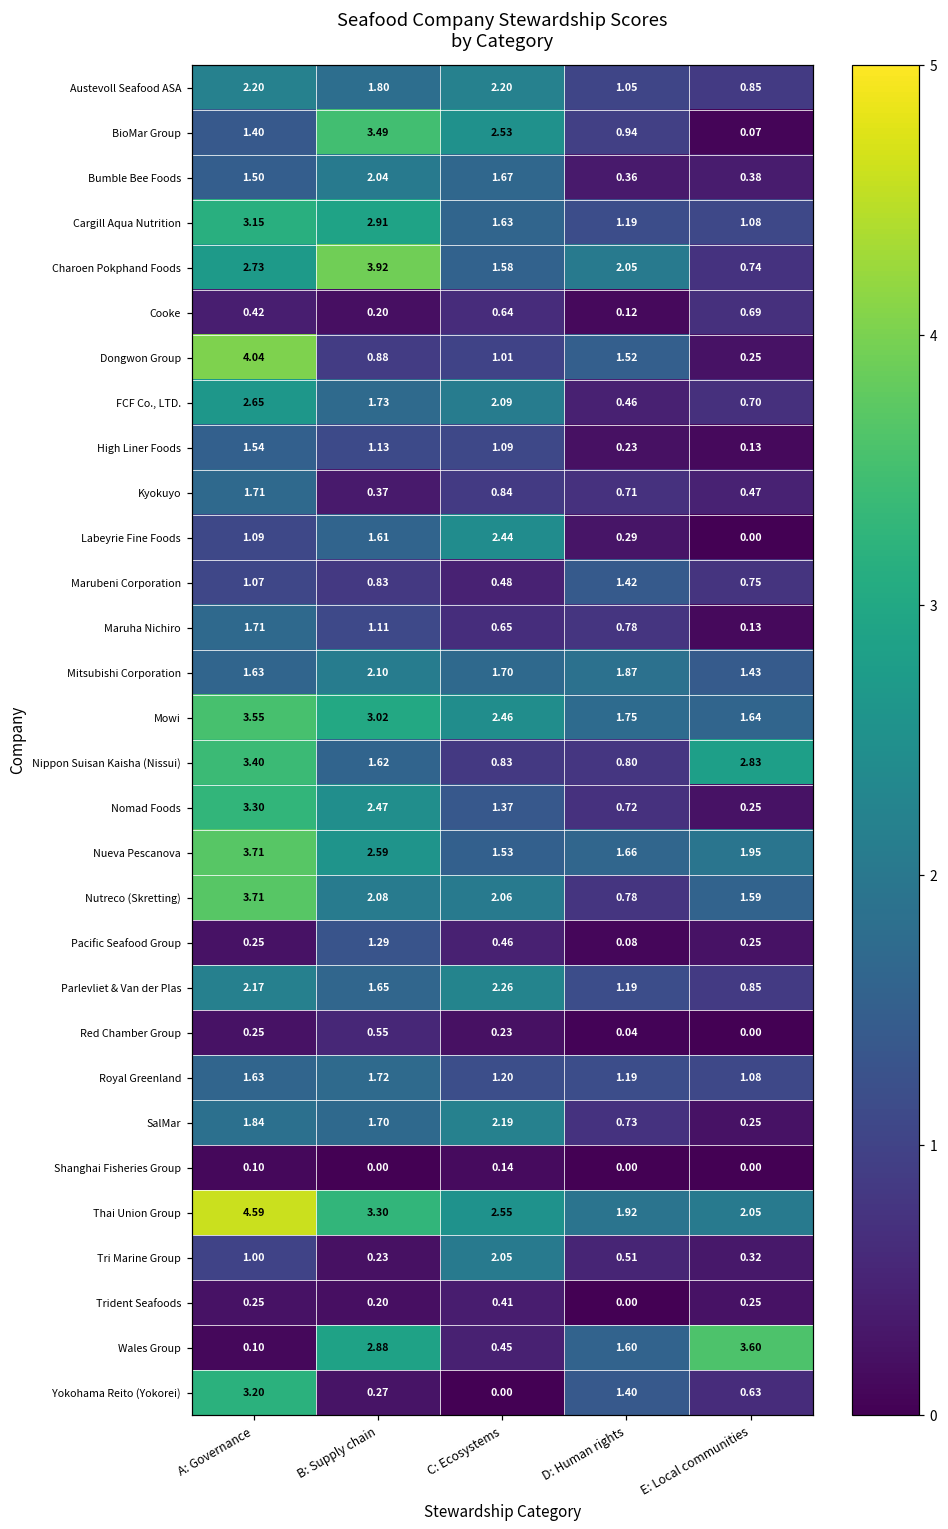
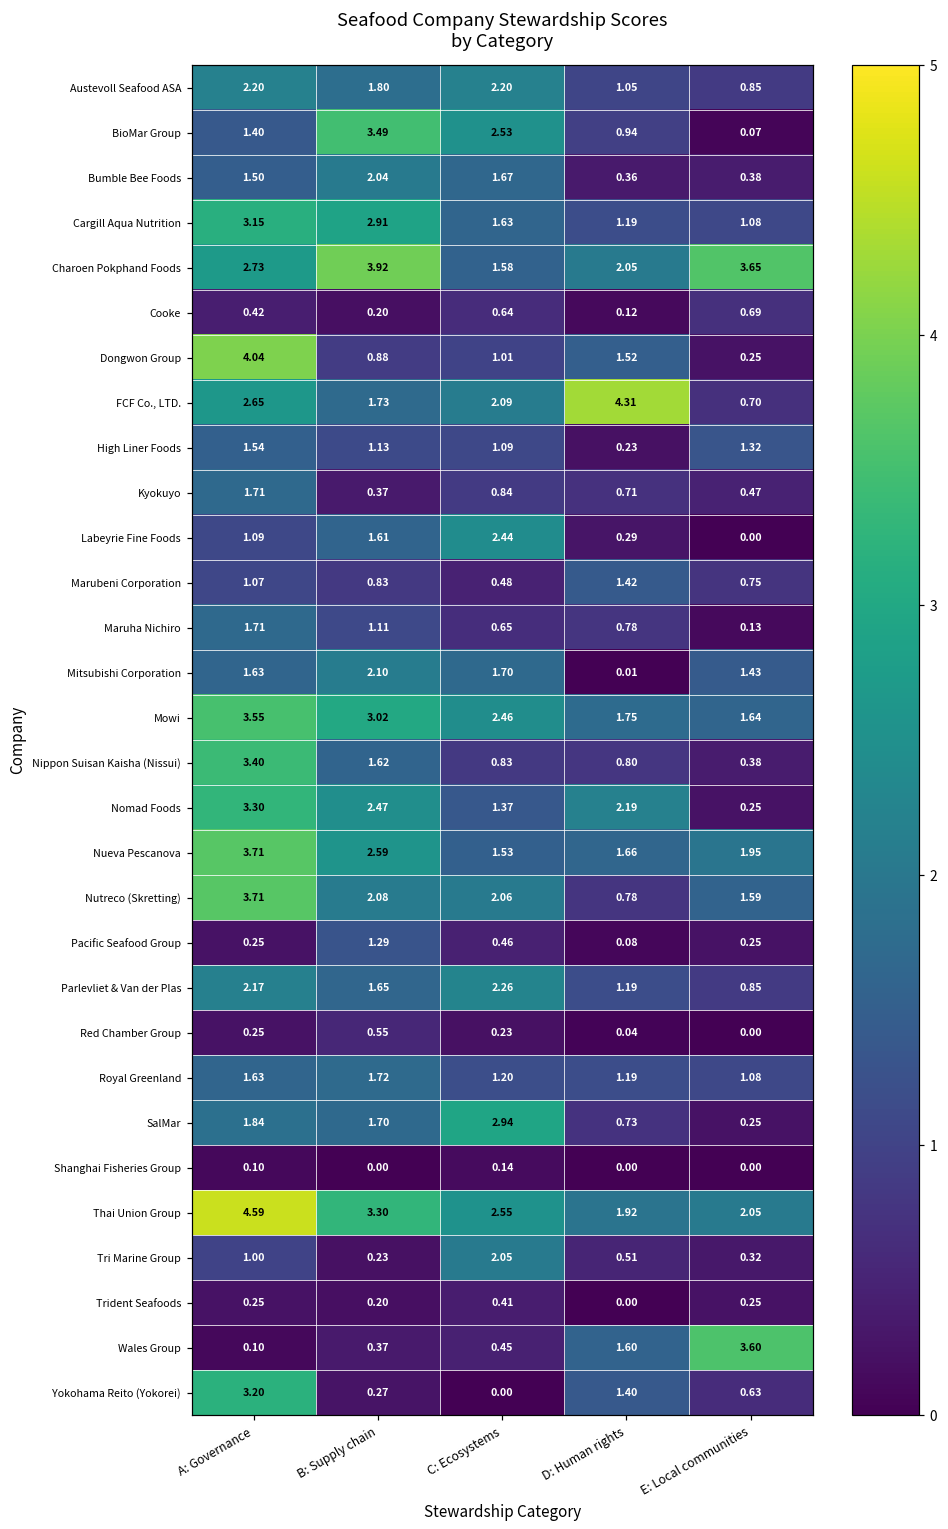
  {
    "Austevoll Seafood ASA": {
      "A: Governance": 2.20,
      "B: Supply chain": 1.80,
      "C: Ecosystems": 2.20,
      "D: Human rights": 1.05,
      "E: Local communities": 0.85
    },
    "BioMar Group": {
      "A: Governance": 1.40,
      "B: Supply chain": 3.49,
      "C: Ecosystems": 2.53,
      "D: Human rights": 0.94,
      "E: Local communities": 0.07
    },
    "Bumble Bee Foods": {
      "A: Governance": 1.50,
      "B: Supply chain": 2.04,
      "C: Ecosystems": 1.67,
      "D: Human rights": 0.36,
      "E: Local communities": 0.38
    },
    "Cargill Aqua Nutrition": {
      "A: Governance": 3.15,
      "B: Supply chain": 2.91,
      "C: Ecosystems": 1.63,
      "D: Human rights": 1.19,
      "E: Local communities": 1.08
    },
    "Charoen Pokphand Foods": {
      "A: Governance": 2.73,
      "B: Supply chain": 3.92,
      "C: Ecosystems": 1.58,
      "D: Human rights": 2.05,
-     "E: Local communities": 0.74
+     "E: Local communities": 3.65
    },
    "Cooke": {
      "A: Governance": 0.42,
      "B: Supply chain": 0.20,
      "C: Ecosystems": 0.64,
      "D: Human rights": 0.12,
      "E: Local communities": 0.69
    },
    "Dongwon Group": {
      "A: Governance": 4.04,
      "B: Supply chain": 0.88,
      "C: Ecosystems": 1.01,
      "D: Human rights": 1.52,
      "E: Local communities": 0.25
    },
    "FCF Co., LTD.": {
      "A: Governance": 2.65,
      "B: Supply chain": 1.73,
      "C: Ecosystems": 2.09,
-     "D: Human rights": 0.46,
+     "D: Human rights": 4.31,
      "E: Local communities": 0.70
    },
    "High Liner Foods": {
      "A: Governance": 1.54,
      "B: Supply chain": 1.13,
      "C: Ecosystems": 1.09,
      "D: Human rights": 0.23,
-     "E: Local communities": 0.13
+     "E: Local communities": 1.32
    },
    "Kyokuyo": {
      "A: Governance": 1.71,
      "B: Supply chain": 0.37,
      "C: Ecosystems": 0.84,
      "D: Human rights": 0.71,
      "E: Local communities": 0.47
    },
    "Labeyrie Fine Foods": {
      "A: Governance": 1.09,
      "B: Supply chain": 1.61,
      "C: Ecosystems": 2.44,
      "D: Human rights": 0.29,
      "E: Local communities": 0.00
    },
    "Marubeni Corporation": {
      "A: Governance": 1.07,
      "B: Supply chain": 0.83,
      "C: Ecosystems": 0.48,
      "D: Human rights": 1.42,
      "E: Local communities": 0.75
    },
    "Maruha Nichiro": {
      "A: Governance": 1.71,
      "B: Supply chain": 1.11,
      "C: Ecosystems": 0.65,
      "D: Human rights": 0.78,
      "E: Local communities": 0.13
    },
    "Mitsubishi Corporation": {
      "A: Governance": 1.63,
      "B: Supply chain": 2.10,
      "C: Ecosystems": 1.70,
-     "D: Human rights": 1.87,
+     "D: Human rights": 0.01,
      "E: Local communities": 1.43
    },
    "Mowi": {
      "A: Governance": 3.55,
      "B: Supply chain": 3.02,
      "C: Ecosystems": 2.46,
      "D: Human rights": 1.75,
      "E: Local communities": 1.64
    },
    "Nippon Suisan Kaisha (Nissui)": {
      "A: Governance": 3.40,
      "B: Supply chain": 1.62,
      "C: Ecosystems": 0.83,
      "D: Human rights": 0.80,
-     "E: Local communities": 2.83
+     "E: Local communities": 0.38
    },
    "Nomad Foods": {
      "A: Governance": 3.30,
      "B: Supply chain": 2.47,
      "C: Ecosystems": 1.37,
-     "D: Human rights": 0.72,
+     "D: Human rights": 2.19,
      "E: Local communities": 0.25
    },
    "Nueva Pescanova": {
      "A: Governance": 3.71,
      "B: Supply chain": 2.59,
      "C: Ecosystems": 1.53,
      "D: Human rights": 1.66,
      "E: Local communities": 1.95
    },
    "Nutreco (Skretting)": {
      "A: Governance": 3.71,
      "B: Supply chain": 2.08,
      "C: Ecosystems": 2.06,
      "D: Human rights": 0.78,
      "E: Local communities": 1.59
    },
    "Pacific Seafood Group": {
      "A: Governance": 0.25,
      "B: Supply chain": 1.29,
      "C: Ecosystems": 0.46,
      "D: Human rights": 0.08,
      "E: Local communities": 0.25
    },
    "Parlevliet & Van der Plas": {
      "A: Governance": 2.17,
      "B: Supply chain": 1.65,
      "C: Ecosystems": 2.26,
      "D: Human rights": 1.19,
      "E: Local communities": 0.85
    },
    "Red Chamber Group": {
      "A: Governance": 0.25,
      "B: Supply chain": 0.55,
      "C: Ecosystems": 0.23,
      "D: Human rights": 0.04,
      "E: Local communities": 0.00
    },
    "Royal Greenland": {
      "A: Governance": 1.63,
      "B: Supply chain": 1.72,
      "C: Ecosystems": 1.20,
      "D: Human rights": 1.19,
      "E: Local communities": 1.08
    },
    "SalMar": {
      "A: Governance": 1.84,
      "B: Supply chain": 1.70,
-     "C: Ecosystems": 2.19,
+     "C: Ecosystems": 2.94,
      "D: Human rights": 0.73,
      "E: Local communities": 0.25
    },
    "Shanghai Fisheries Group": {
      "A: Governance": 0.10,
      "B: Supply chain": 0.00,
      "C: Ecosystems": 0.14,
      "D: Human rights": 0.00,
      "E: Local communities": 0.00
    },
    "Thai Union Group": {
      "A: Governance": 4.59,
      "B: Supply chain": 3.30,
      "C: Ecosystems": 2.55,
      "D: Human rights": 1.92,
      "E: Local communities": 2.05
    },
    "Tri Marine Group": {
      "A: Governance": 1.00,
      "B: Supply chain": 0.23,
      "C: Ecosystems": 2.05,
      "D: Human rights": 0.51,
      "E: Local communities": 0.32
    },
    "Trident Seafoods": {
      "A: Governance": 0.25,
      "B: Supply chain": 0.20,
      "C: Ecosystems": 0.41,
      "D: Human rights": 0.00,
      "E: Local communities": 0.25
    },
    "Wales Group": {
      "A: Governance": 0.10,
-     "B: Supply chain": 2.88,
+     "B: Supply chain": 0.37,
      "C: Ecosystems": 0.45,
      "D: Human rights": 1.60,
      "E: Local communities": 3.60
    },
    "Yokohama Reito (Yokorei)": {
      "A: Governance": 3.20,
      "B: Supply chain": 0.27,
      "C: Ecosystems": 0.00,
      "D: Human rights": 1.40,
      "E: Local communities": 0.63
    }
  }
